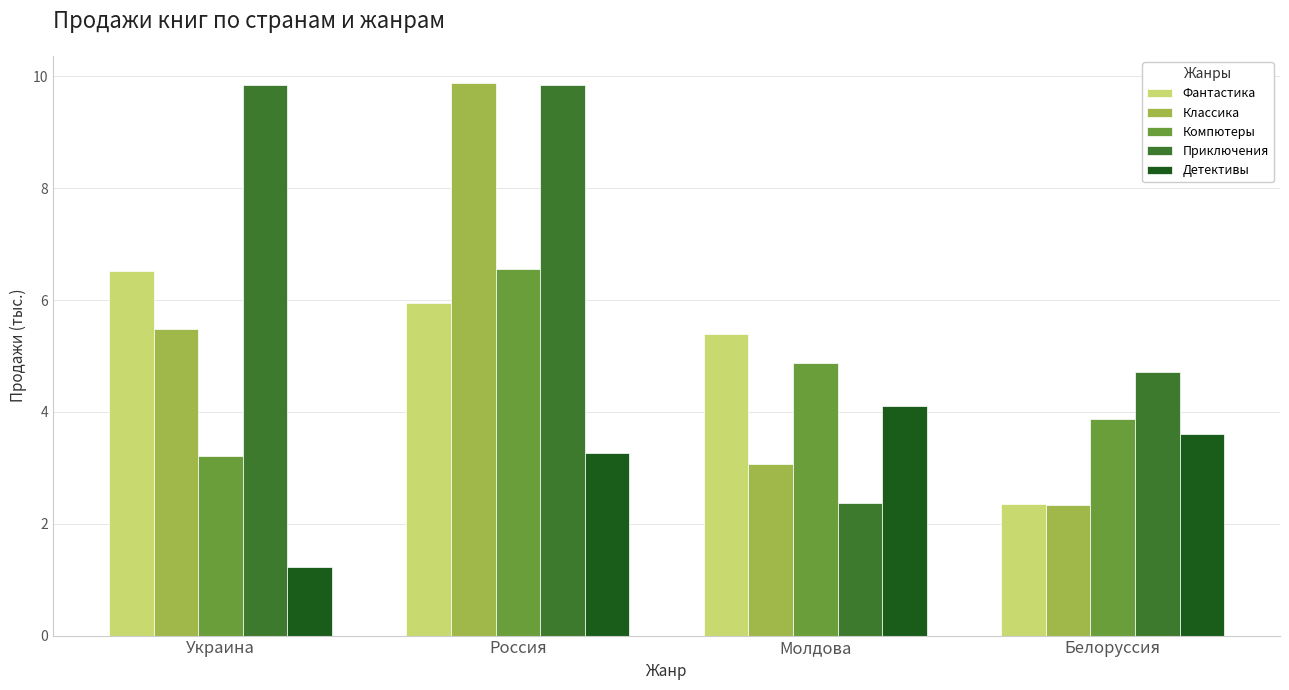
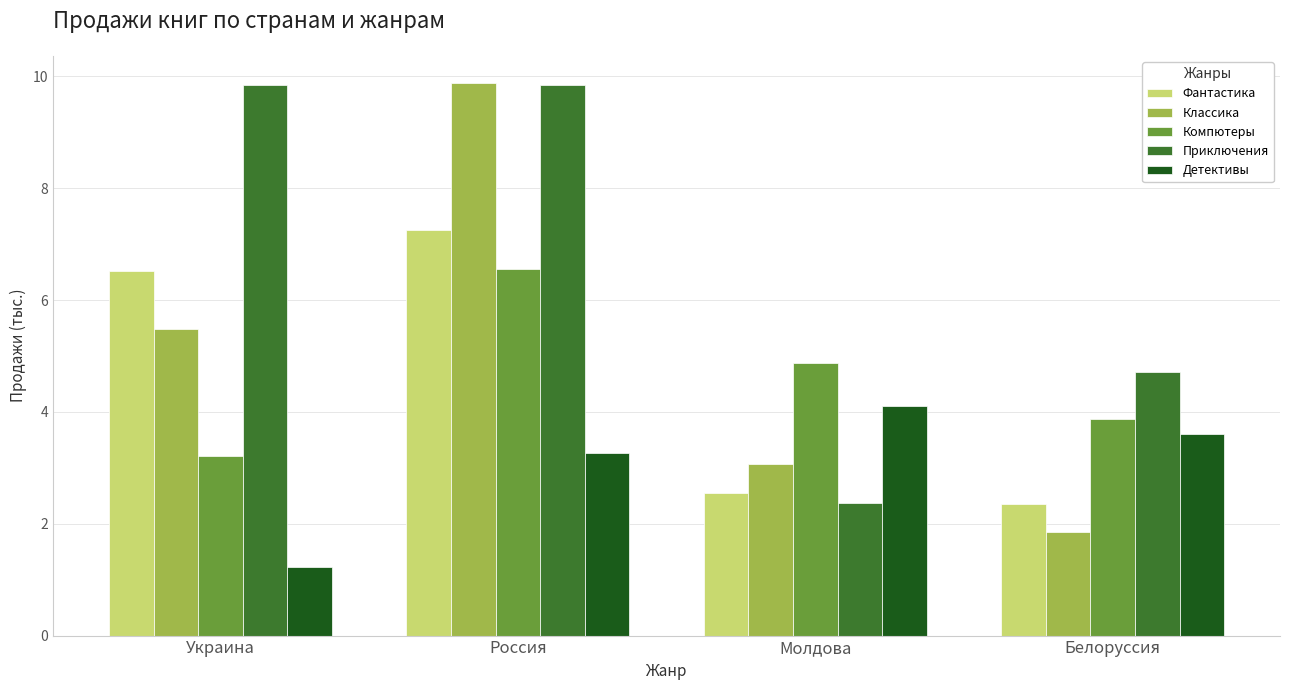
  {
    "Фантастика": {
      "Украина": 6.5,
-     "Россия": 5.9,
-     "Молдова": 5.4,
+     "Россия": 7.3,
+     "Молдова": 2.5,
      "Белоруссия": 2.4
    },
    "Классика": {
      "Украина": 5.5,
      "Россия": 9.9,
      "Молдова": 3.1,
-     "Белоруссия": 2.3
+     "Белоруссия": 1.8
    }
  }
